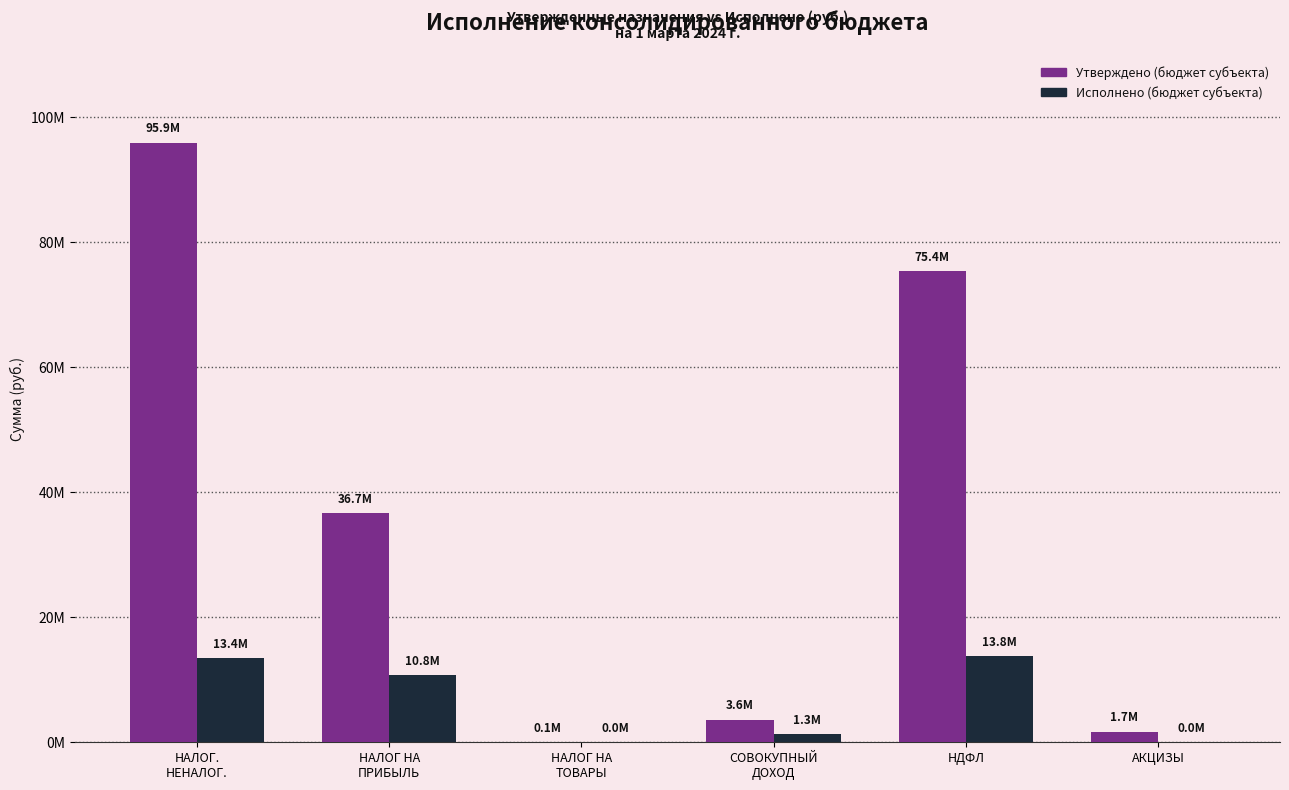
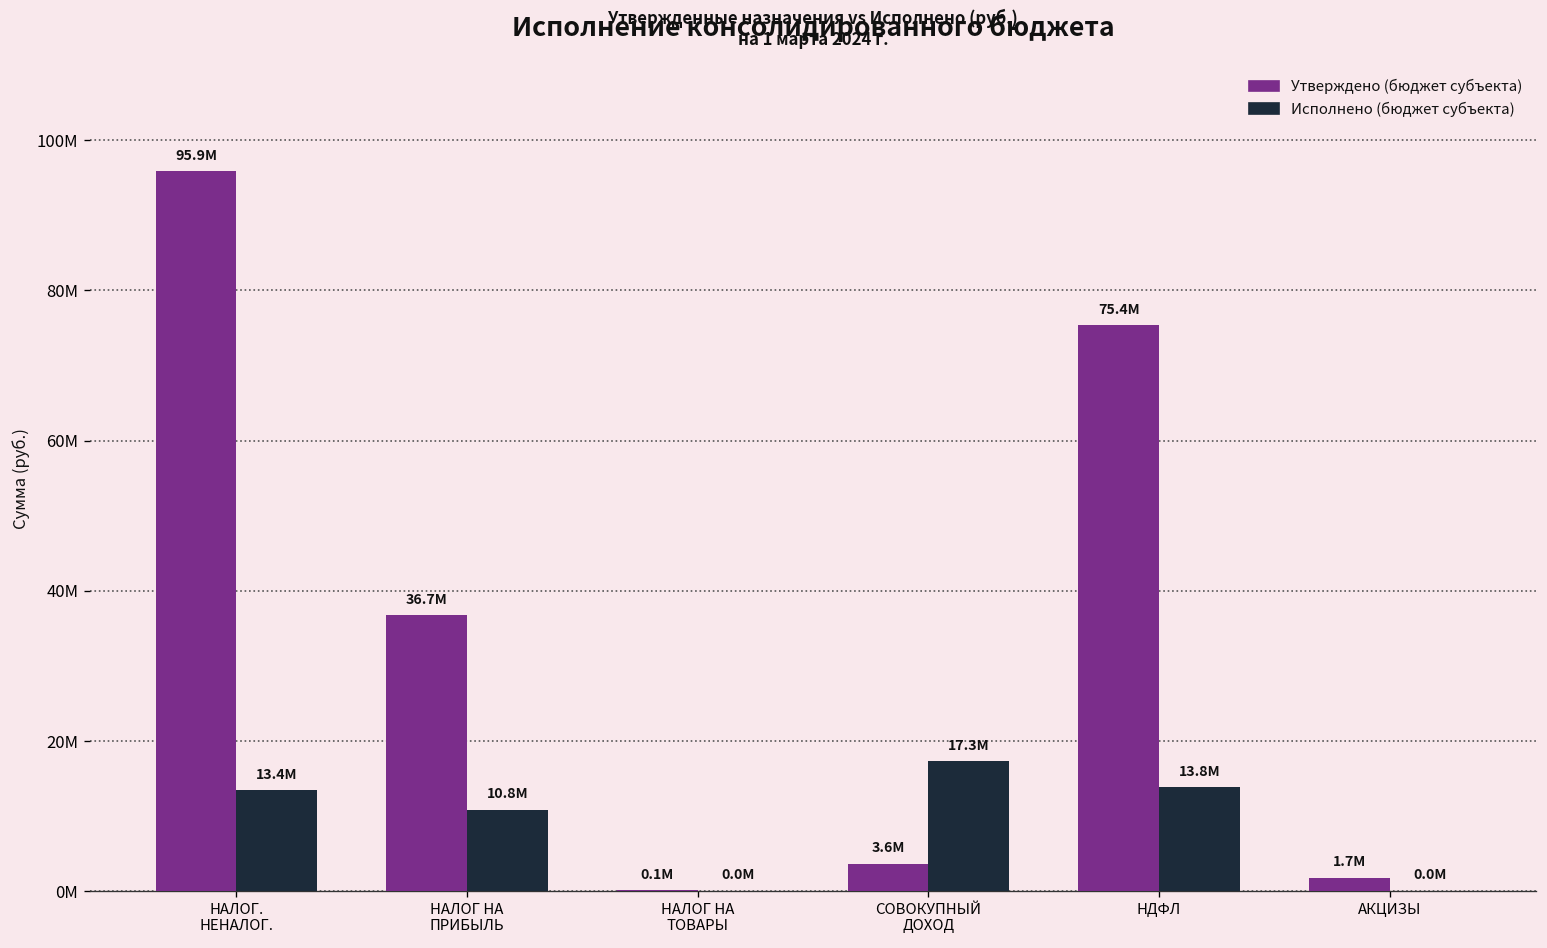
  {
    "Утверждено (бюджет субъекта)": {
      "НАЛОГ. НЕНАЛОГ.": "95.9M",
      "НАЛОГ НА ПРИБЫЛЬ": "36.7M",
      "НАЛОГ НА ТОВАРЫ": "0.1M",
      "СОВОКУПНЫЙ ДОХОД": "3.6M",
      "НДФЛ": "75.4M",
      "АКЦИЗЫ": "1.7M"
    },
    "Исполнено (бюджет субъекта)": {
      "НАЛОГ. НЕНАЛОГ.": "13.4M",
      "НАЛОГ НА ПРИБЫЛЬ": "10.8M",
-     "СОВОКУПНЫЙ ДОХОД": "1.3M",
+     "СОВОКУПНЫЙ ДОХОД": "17.3M",
      "НДФЛ": "13.8M"
    }
  }
